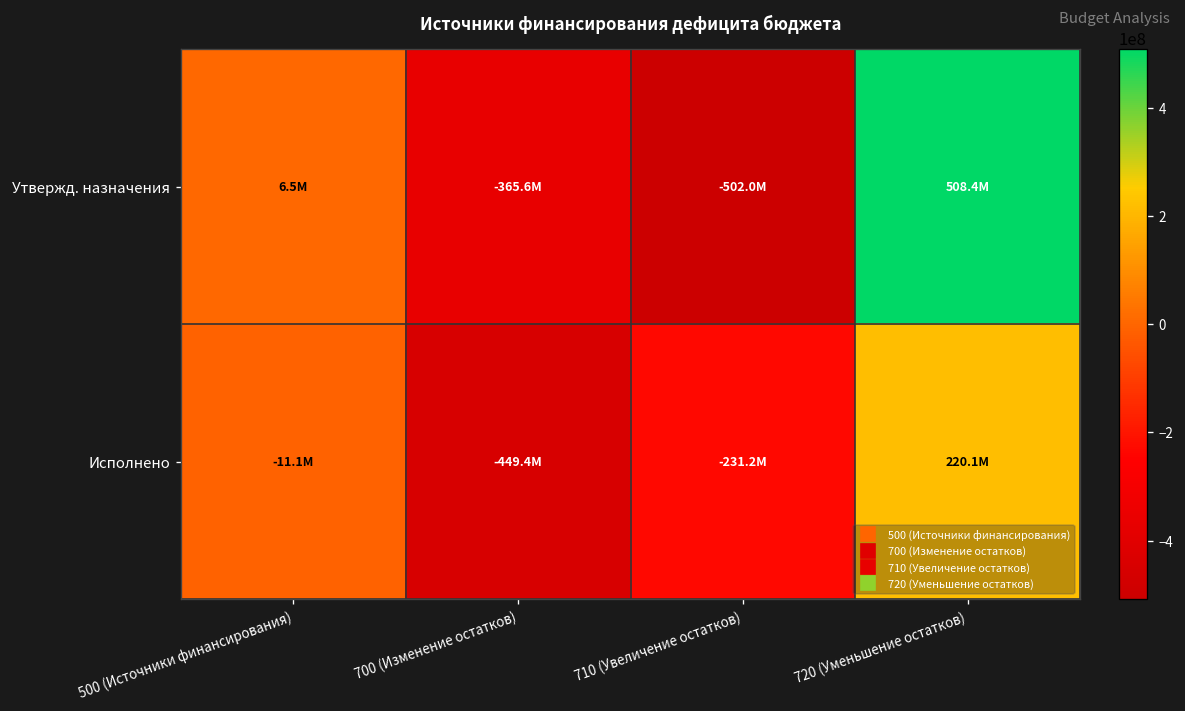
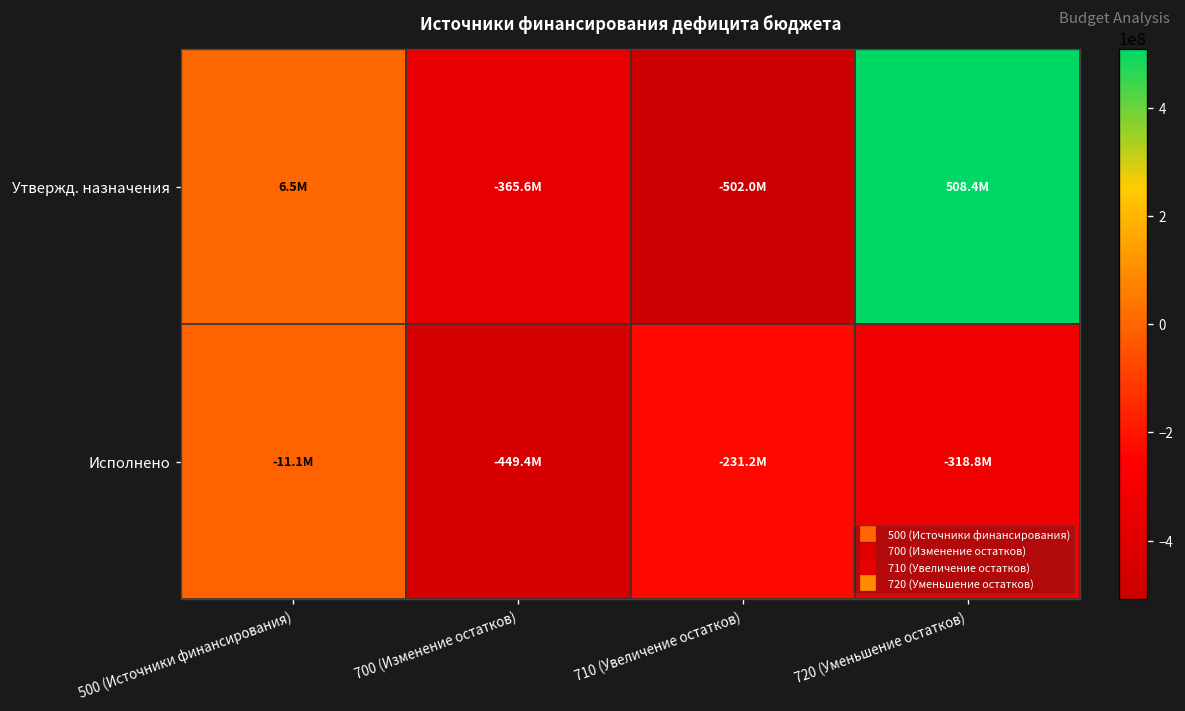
  {
    "Утвержд. назначения": {
      "500 (Источники финансирования)": "6.5M",
      "700 (Изменение остатков)": "-365.6M",
      "710 (Увеличение остатков)": "-502.0M",
      "720 (Уменьшение остатков)": "508.4M"
    },
    "Исполнено": {
      "500 (Источники финансирования)": "-11.1M",
      "700 (Изменение остатков)": "-449.4M",
      "710 (Увеличение остатков)": "-231.2M",
-     "720 (Уменьшение остатков)": "220.1M"
+     "720 (Уменьшение остатков)": "-318.8M"
    }
  }
